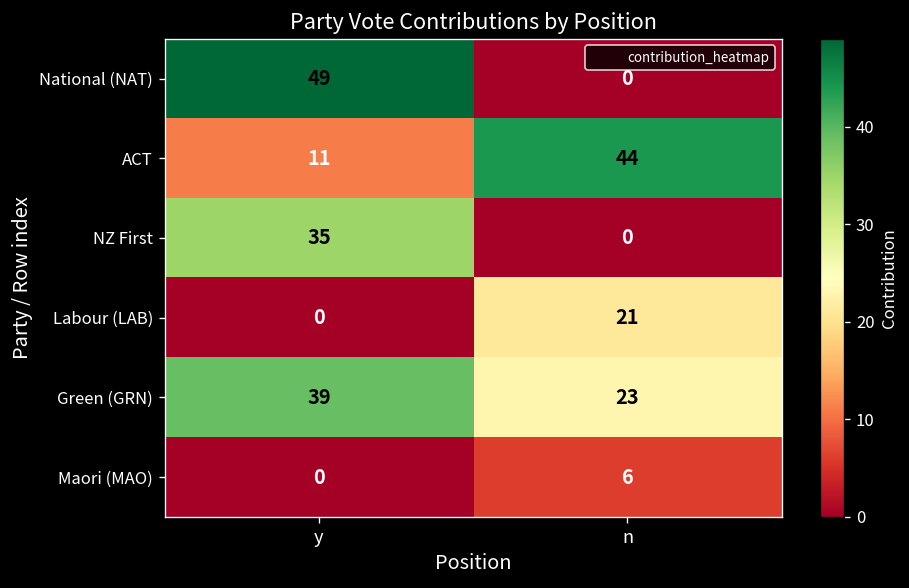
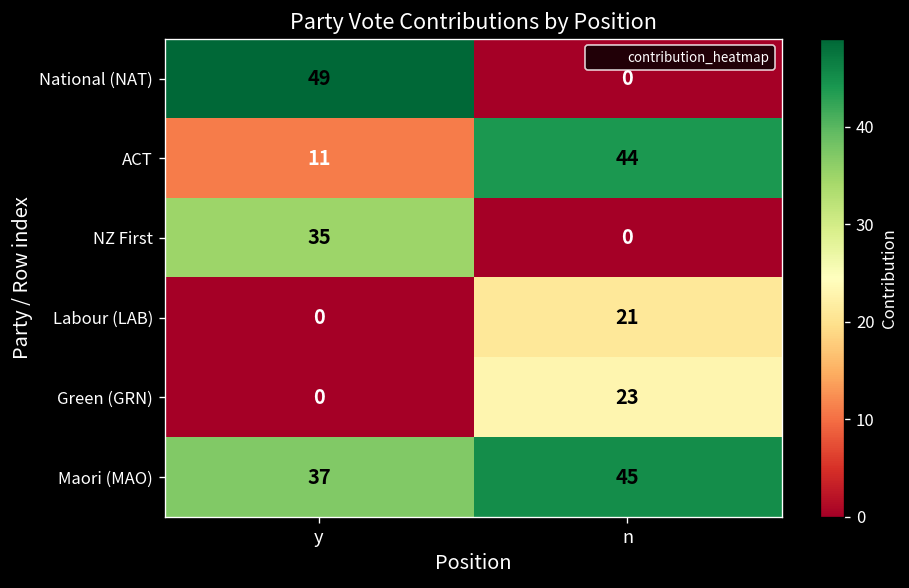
  {
    "National (NAT)": {
      "y": 49
    },
    "ACT": {
      "y": 11,
      "n": 44
    },
    "NZ First": {
      "y": 35,
      "n": 0
    },
    "Labour (LAB)": {
      "y": 0,
      "n": 21
    },
    "Green (GRN)": {
-     "y": 39,
+     "y": 0,
      "n": 23
    },
    "Maori (MAO)": {
-     "y": 0,
-     "n": 6
+     "y": 37,
+     "n": 45
    }
  }
